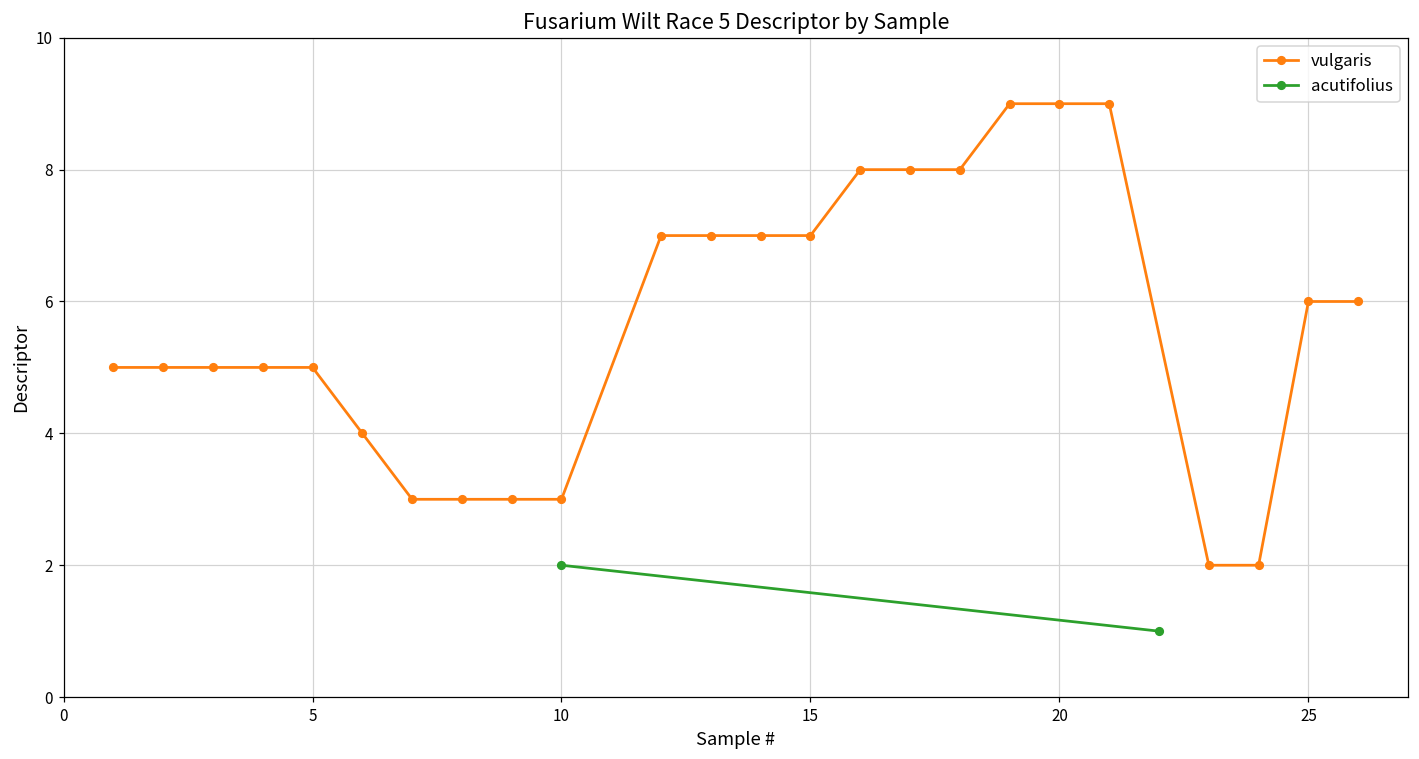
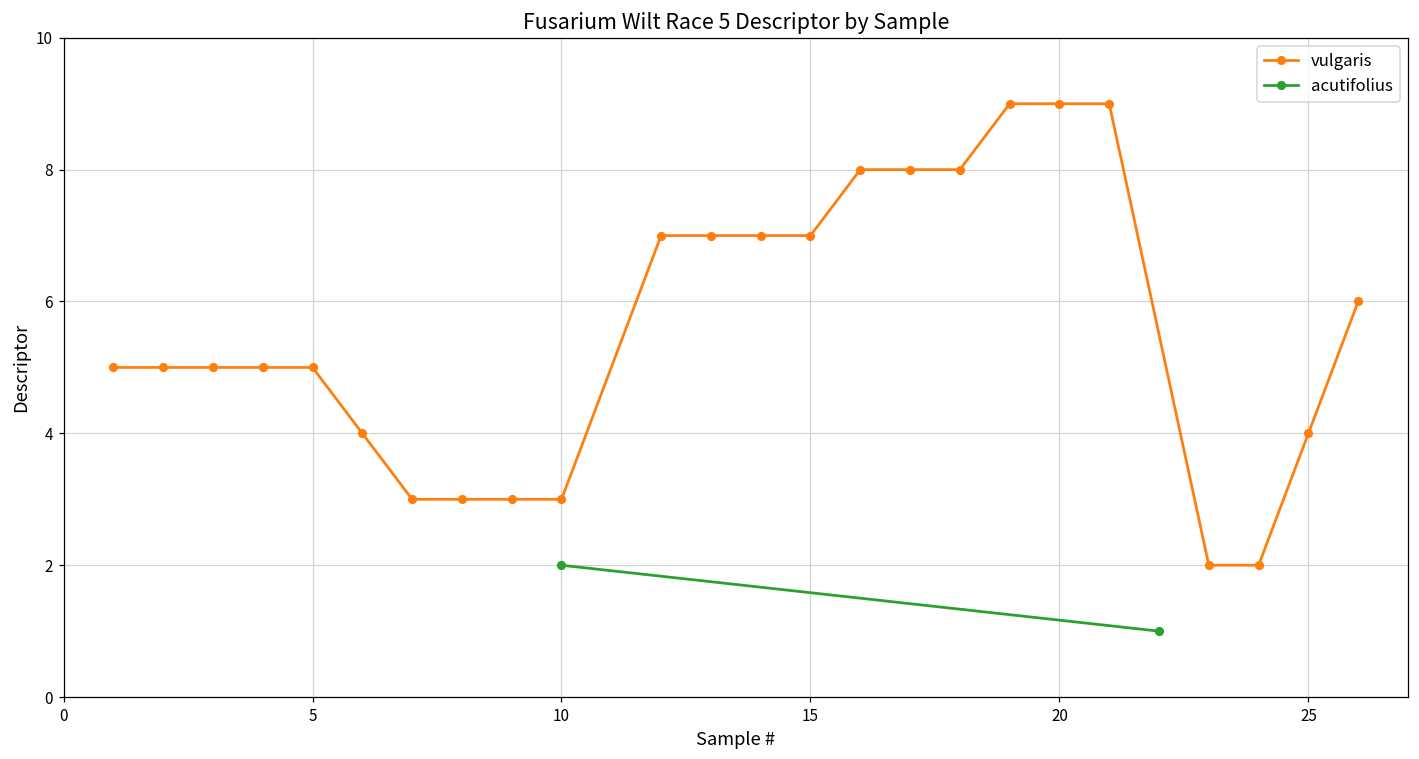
  {
    "vulgaris": {
      "5": 5,
      "10": 3,
      "15": 7,
      "20": 9,
-     "25": 6
+     "25": 4
    },
    "acutifolius": {
      "10": 2
    }
  }
